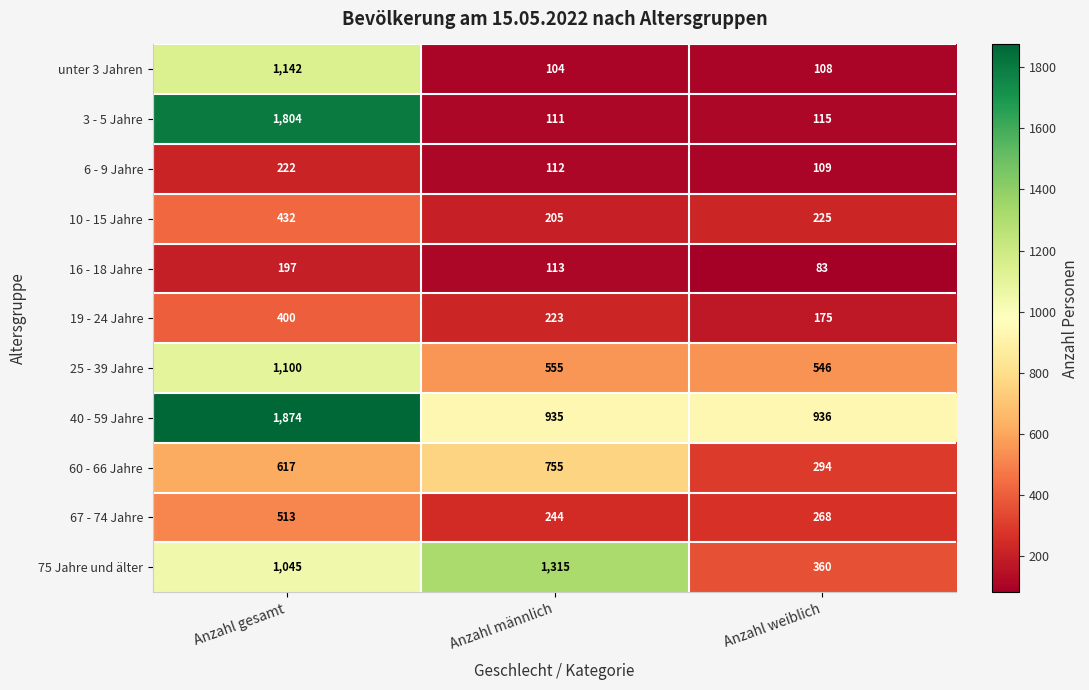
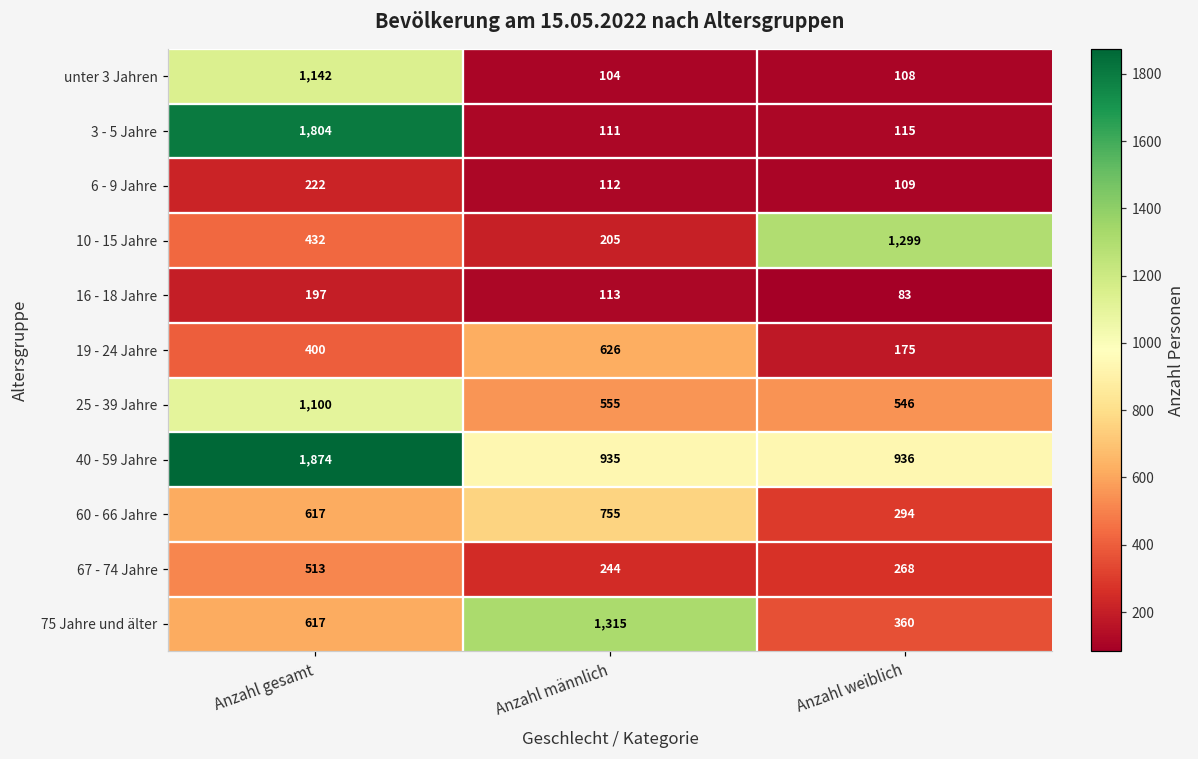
  {
    "unter 3 Jahren": {
      "Anzahl gesamt": "1,142",
      "Anzahl männlich": "104",
      "Anzahl weiblich": "108"
    },
    "3 - 5 Jahre": {
      "Anzahl gesamt": "1,804",
      "Anzahl männlich": "111",
      "Anzahl weiblich": "115"
    },
    "6 - 9 Jahre": {
      "Anzahl gesamt": "222",
      "Anzahl männlich": "112",
      "Anzahl weiblich": "109"
    },
    "10 - 15 Jahre": {
      "Anzahl gesamt": "432",
      "Anzahl männlich": "205",
-     "Anzahl weiblich": "225"
+     "Anzahl weiblich": "1,299"
    },
    "16 - 18 Jahre": {
      "Anzahl gesamt": "197",
      "Anzahl männlich": "113",
      "Anzahl weiblich": "83"
    },
    "19 - 24 Jahre": {
      "Anzahl gesamt": "400",
-     "Anzahl männlich": "223",
+     "Anzahl männlich": "626",
      "Anzahl weiblich": "175"
    },
    "25 - 39 Jahre": {
      "Anzahl gesamt": "1,100",
      "Anzahl männlich": "555",
      "Anzahl weiblich": "546"
    },
    "40 - 59 Jahre": {
      "Anzahl gesamt": "1,874",
      "Anzahl männlich": "935",
      "Anzahl weiblich": "936"
    },
    "60 - 66 Jahre": {
      "Anzahl gesamt": "617",
      "Anzahl männlich": "755",
      "Anzahl weiblich": "294"
    },
    "67 - 74 Jahre": {
      "Anzahl gesamt": "513",
      "Anzahl männlich": "244",
      "Anzahl weiblich": "268"
    },
    "75 Jahre und älter": {
-     "Anzahl gesamt": "1,045",
+     "Anzahl gesamt": "617",
      "Anzahl männlich": "1,315",
      "Anzahl weiblich": "360"
    }
  }
